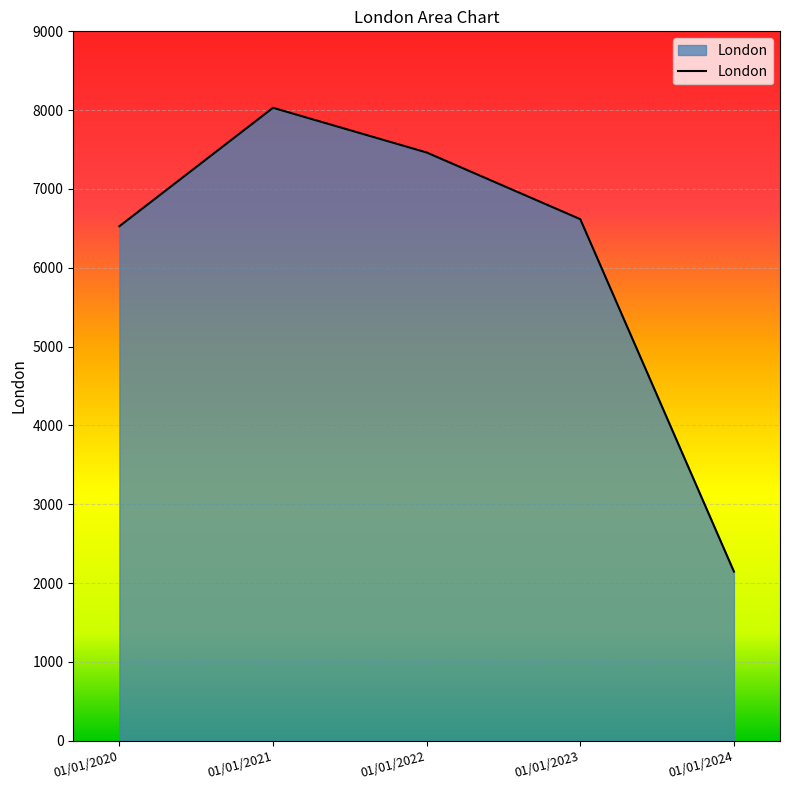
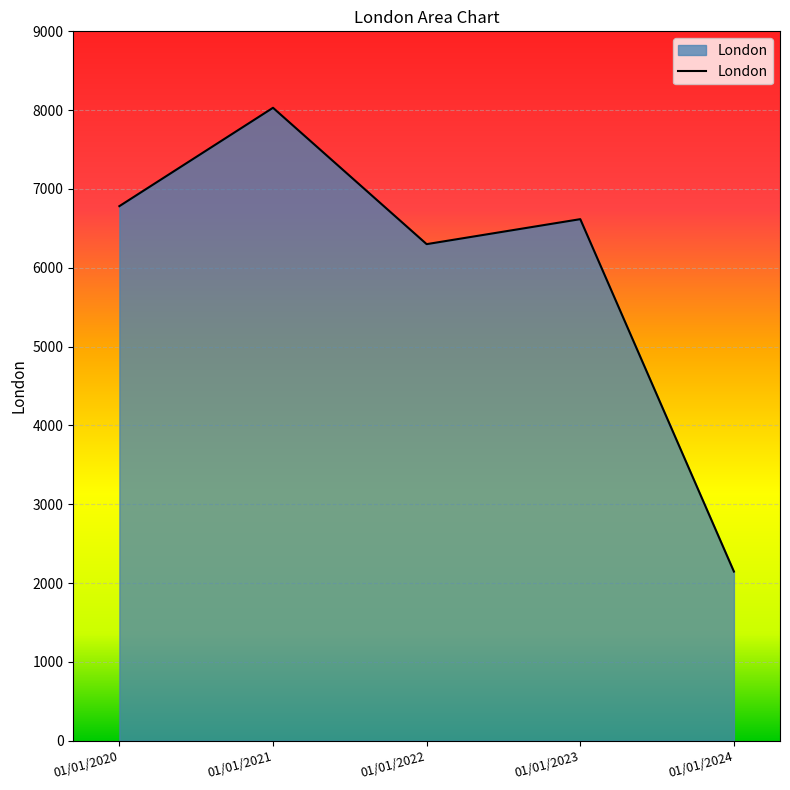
  {
-   "01/01/2020": 6500,
+   "01/01/2020": 6800,
    "01/01/2021": 8000,
-   "01/01/2022": 7500,
+   "01/01/2022": 6300,
    "01/01/2023": 6600,
    "01/01/2024": 2100
  }
